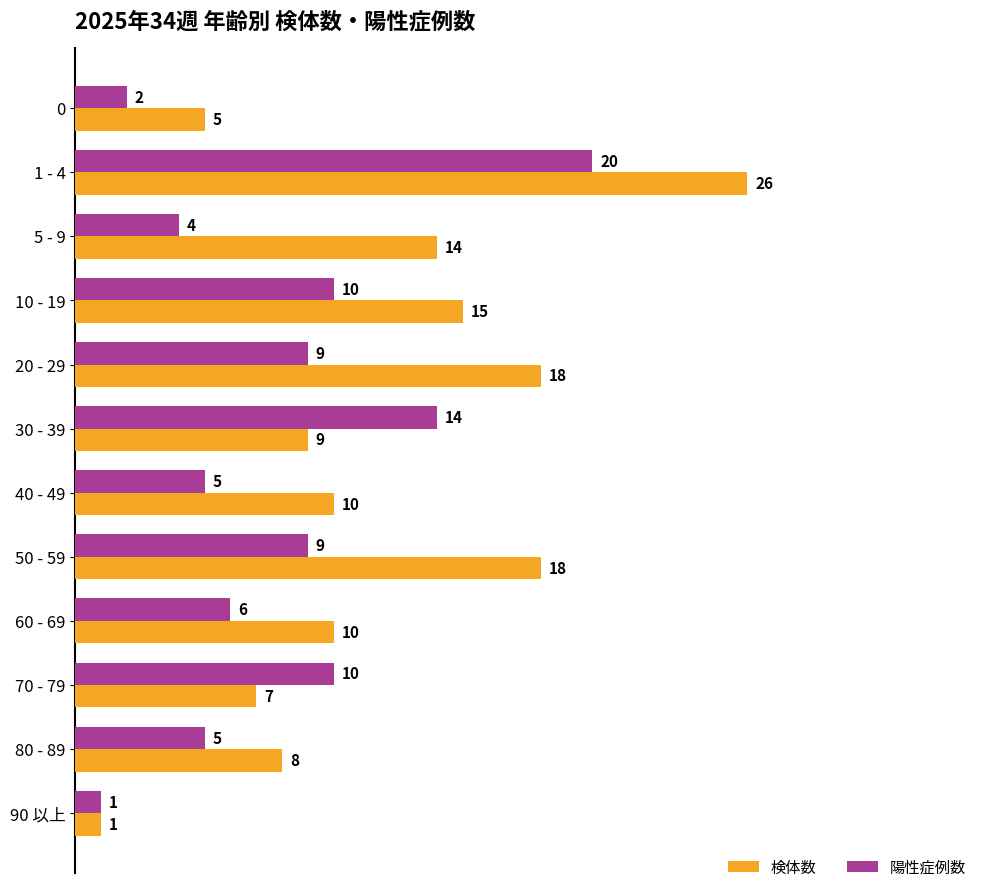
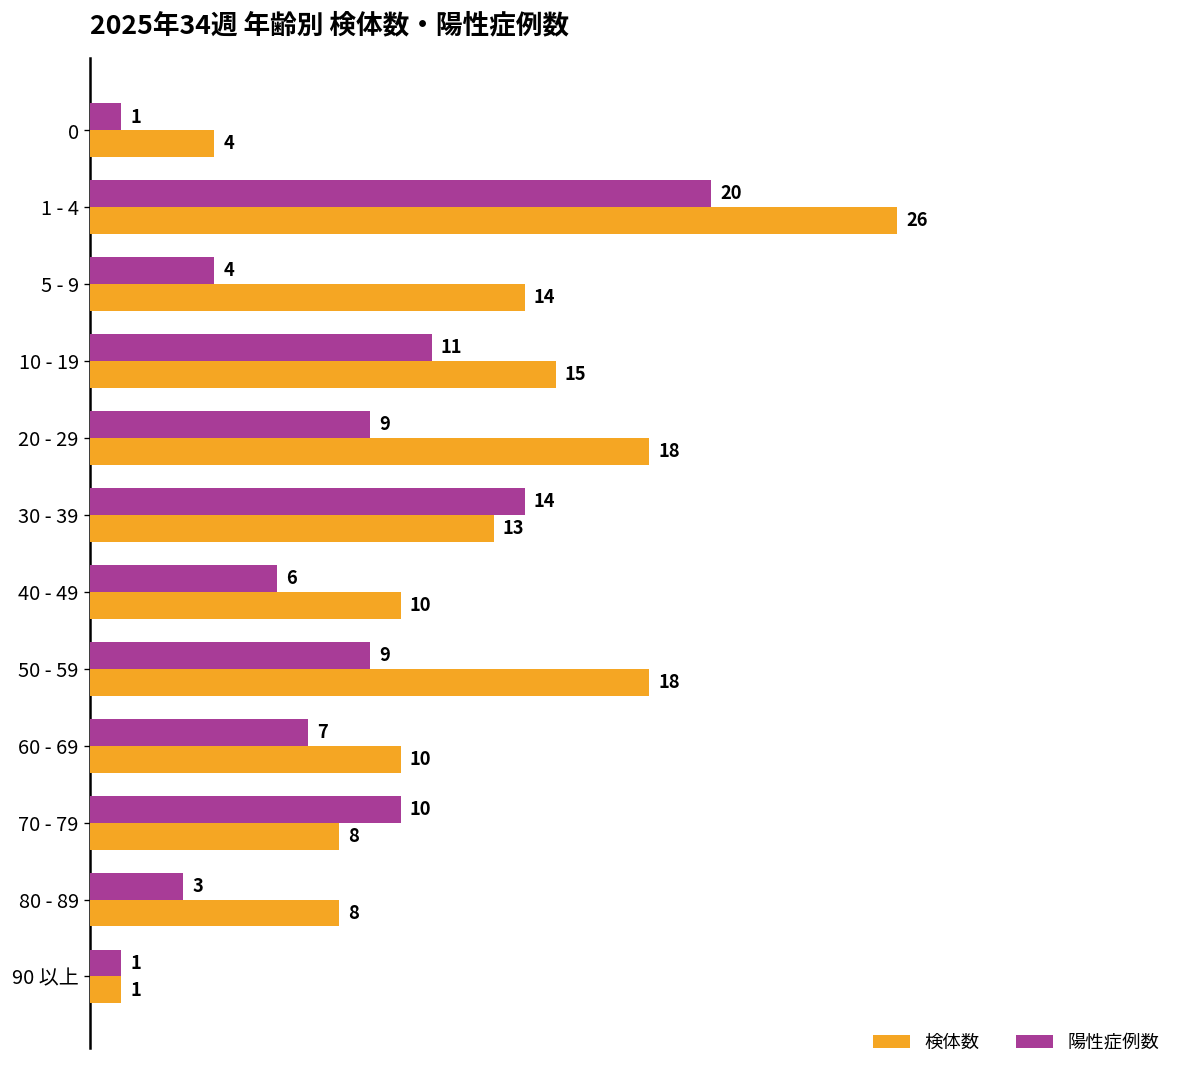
  {
    "検体数": {
-     "0": 5,
+     "0": 4,
      "1 - 4": 26,
      "5 - 9": 14,
      "10 - 19": 15,
      "20 - 29": 18,
-     "30 - 39": 9,
+     "30 - 39": 13,
      "40 - 49": 10,
      "50 - 59": 18,
      "60 - 69": 10,
-     "70 - 79": 7,
+     "70 - 79": 8,
      "80 - 89": 8,
      "90 以上": 1
    },
    "陽性症例数": {
-     "0": 2,
+     "0": 1,
      "1 - 4": 20,
      "5 - 9": 4,
-     "10 - 19": 10,
+     "10 - 19": 11,
      "20 - 29": 9,
      "30 - 39": 14,
-     "40 - 49": 5,
+     "40 - 49": 6,
      "50 - 59": 9,
-     "60 - 69": 6,
+     "60 - 69": 7,
      "70 - 79": 10,
-     "80 - 89": 5,
+     "80 - 89": 3,
      "90 以上": 1
    }
  }
